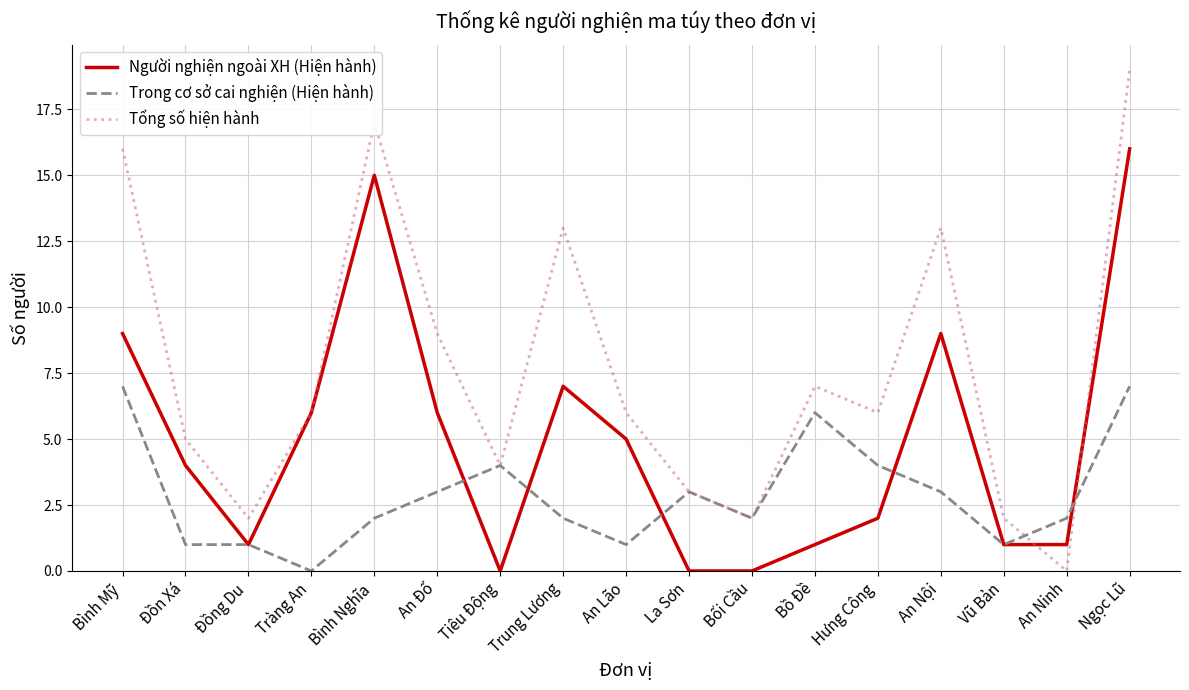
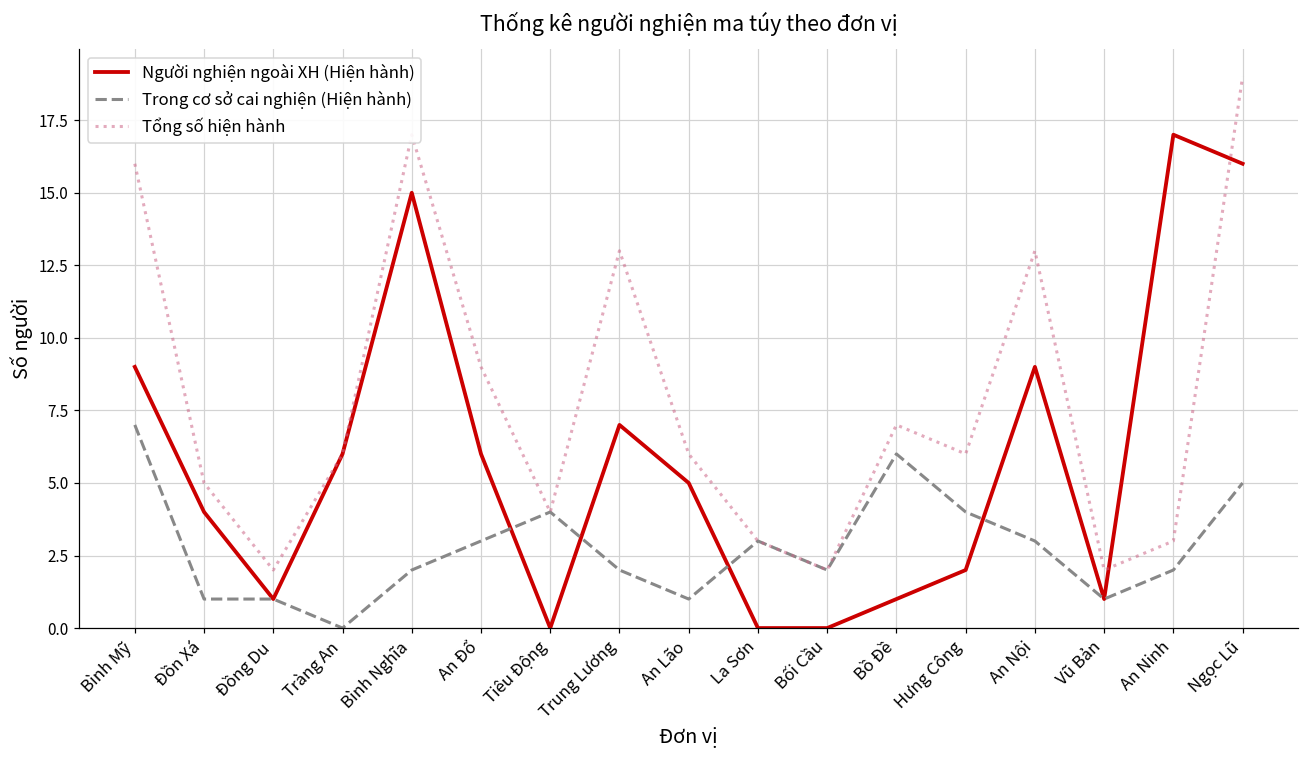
  {
    "Người nghiện ngoài XH (Hiện hành)": {
      "Bình Mỹ": 9,
      "Đồn Xá": 4,
      "Bình Nghĩa": 15,
      "An Đổ": 6,
      "Tiêu Động": 0,
      "Trung Lương": 7,
      "An Lão": 5,
      "La Sơn": 0,
      "Bối Cầu": 0,
      "Bồ Đề": 1,
      "Hưng Công": 2,
      "An Nội": 9,
-     "An Ninh": 1,
+     "An Ninh": 17,
      "Ngọc Lũ": 16
    },
    "Trong cơ sở cai nghiện (Hiện hành)": {
      "Bình Mỹ": 7,
      "Đồn Xá": 1,
      "Tràng An": 0,
      "Bình Nghĩa": 2,
      "An Đổ": 3,
      "Trung Lương": 2,
      "An Lão": 1,
      "Bồ Đề": 6,
      "Hưng Công": 4,
      "An Nội": 3,
      "An Ninh": 2,
-     "Ngọc Lũ": 7
+     "Ngọc Lũ": 5
    },
    "Tổng số hiện hành": {
      "Bình Mỹ": 16,
      "Đồn Xá": 5,
      "Đồng Du": 2,
      "An Đổ": 9,
      "Trung Lương": 13,
      "An Lão": 6,
      "Bồ Đề": 7,
      "Hưng Công": 6,
      "An Nội": 13,
      "Vũ Bản": 2,
-     "An Ninh": 0,
+     "An Ninh": 3,
      "Ngọc Lũ": 19
    }
  }
